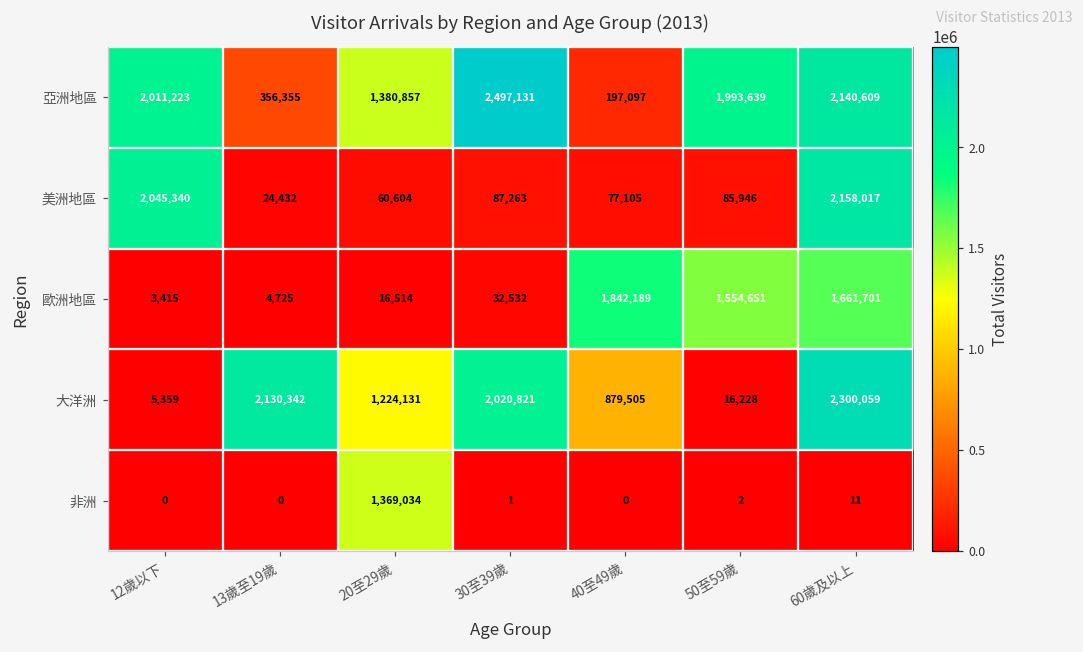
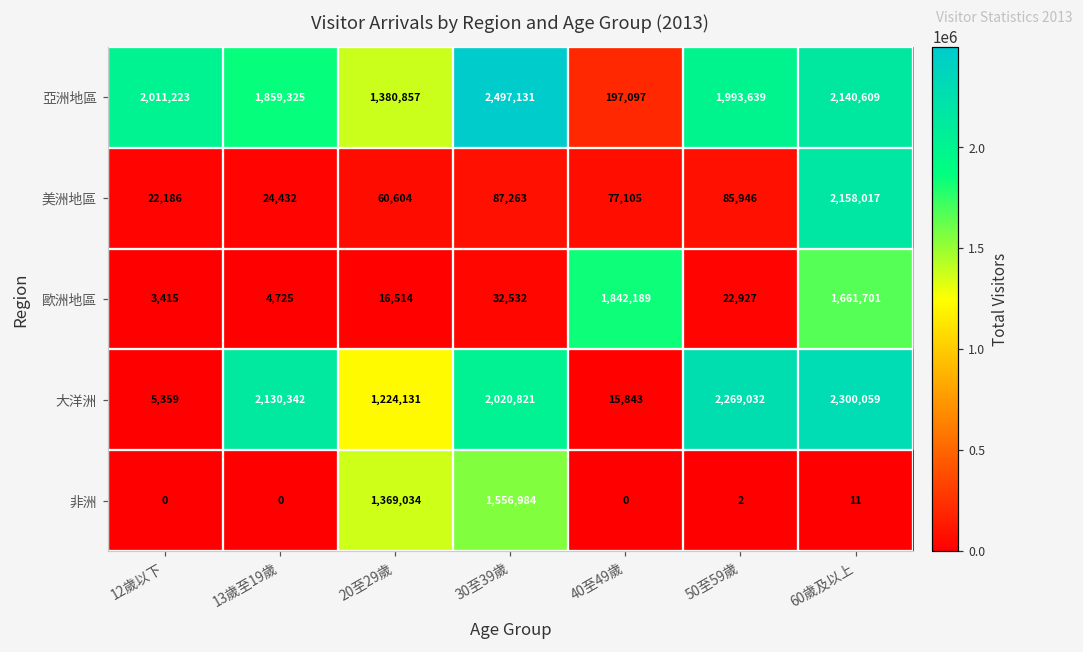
  {
    "亞洲地區": {
      "12歲以下": "2,011,223",
-     "13歲至19歲": "356,355",
+     "13歲至19歲": "1,859,325",
      "20至29歲": "1,380,857",
      "30至39歲": "2,497,131",
      "40至49歲": "197,097",
      "50至59歲": "1,993,639",
      "60歲及以上": "2,140,609"
    },
    "美洲地區": {
-     "12歲以下": "2,045,340",
+     "12歲以下": "22,186",
      "13歲至19歲": "24,432",
      "20至29歲": "60,604",
      "30至39歲": "87,263",
      "40至49歲": "77,105",
      "50至59歲": "85,946",
      "60歲及以上": "2,158,017"
    },
    "歐洲地區": {
      "12歲以下": "3,415",
      "13歲至19歲": "4,725",
      "20至29歲": "16,514",
      "30至39歲": "32,532",
      "40至49歲": "1,842,189",
-     "50至59歲": "1,554,651",
+     "50至59歲": "22,927",
      "60歲及以上": "1,661,701"
    },
    "大洋洲": {
      "12歲以下": "5,359",
      "13歲至19歲": "2,130,342",
      "20至29歲": "1,224,131",
      "30至39歲": "2,020,821",
-     "40至49歲": "879,505",
-     "50至59歲": "16,228",
+     "40至49歲": "15,843",
+     "50至59歲": "2,269,032",
      "60歲及以上": "2,300,059"
    },
    "非洲": {
      "12歲以下": "0",
      "13歲至19歲": "0",
      "20至29歲": "1,369,034",
-     "30至39歲": "1",
+     "30至39歲": "1,556,984",
      "40至49歲": "0",
      "50至59歲": "2",
      "60歲及以上": "11"
    }
  }
